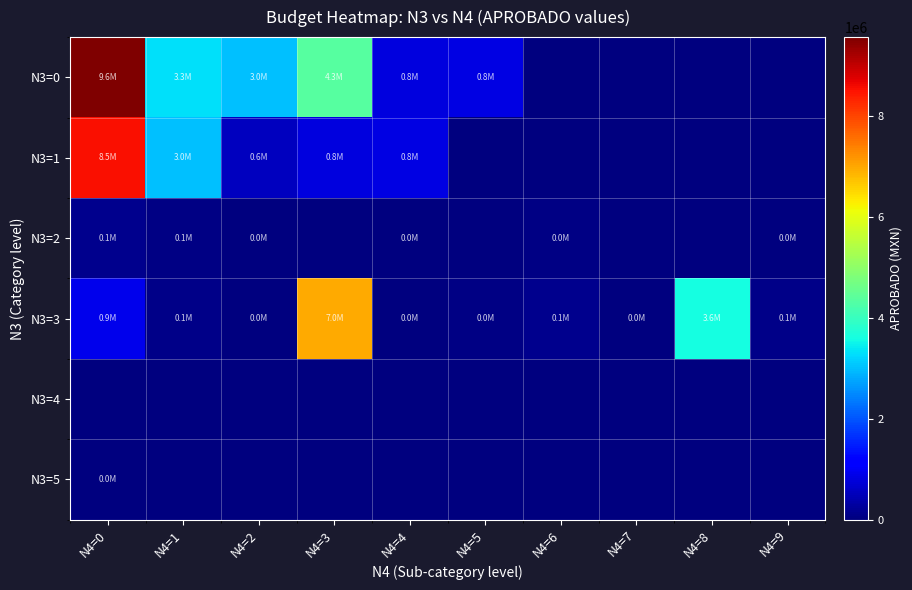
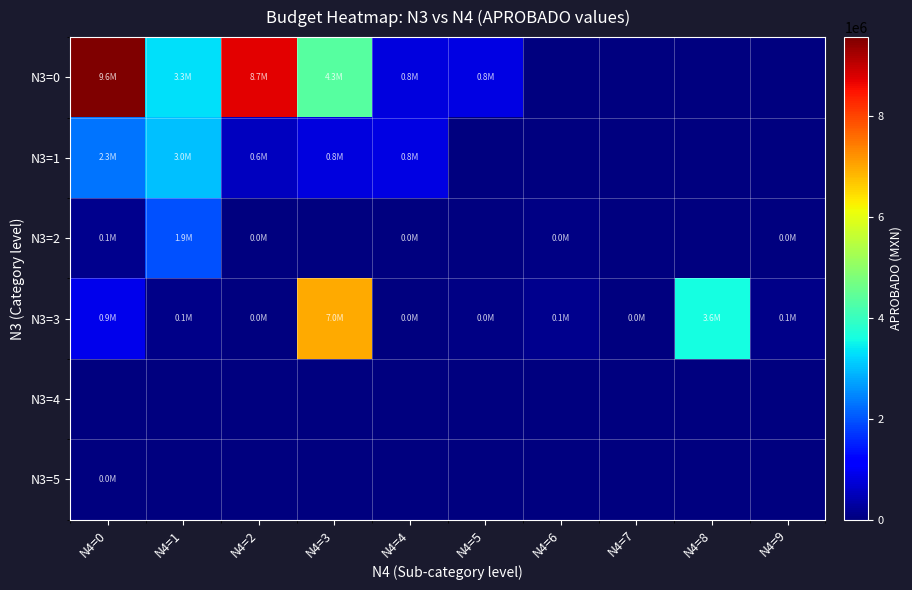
  {
    "N3=0": {
      "N4=0": "9.6M",
      "N4=1": "3.3M",
-     "N4=2": "3.0M",
+     "N4=2": "8.7M",
      "N4=3": "4.3M",
      "N4=4": "0.8M",
      "N4=5": "0.8M"
    },
    "N3=1": {
-     "N4=0": "8.5M",
+     "N4=0": "2.3M",
      "N4=1": "3.0M",
      "N4=2": "0.6M",
      "N4=3": "0.8M",
      "N4=4": "0.8M"
    },
    "N3=2": {
      "N4=0": "0.1M",
-     "N4=1": "0.1M",
+     "N4=1": "1.9M",
      "N4=2": "0.0M",
      "N4=4": "0.0M",
      "N4=6": "0.0M",
      "N4=9": "0.0M"
    },
    "N3=3": {
      "N4=0": "0.9M",
      "N4=1": "0.1M",
      "N4=2": "0.0M",
      "N4=3": "7.0M",
      "N4=4": "0.0M",
      "N4=5": "0.0M",
      "N4=6": "0.1M",
      "N4=7": "0.0M",
      "N4=8": "3.6M",
      "N4=9": "0.1M"
    },
    "N3=5": {
      "N4=0": "0.0M"
    }
  }
